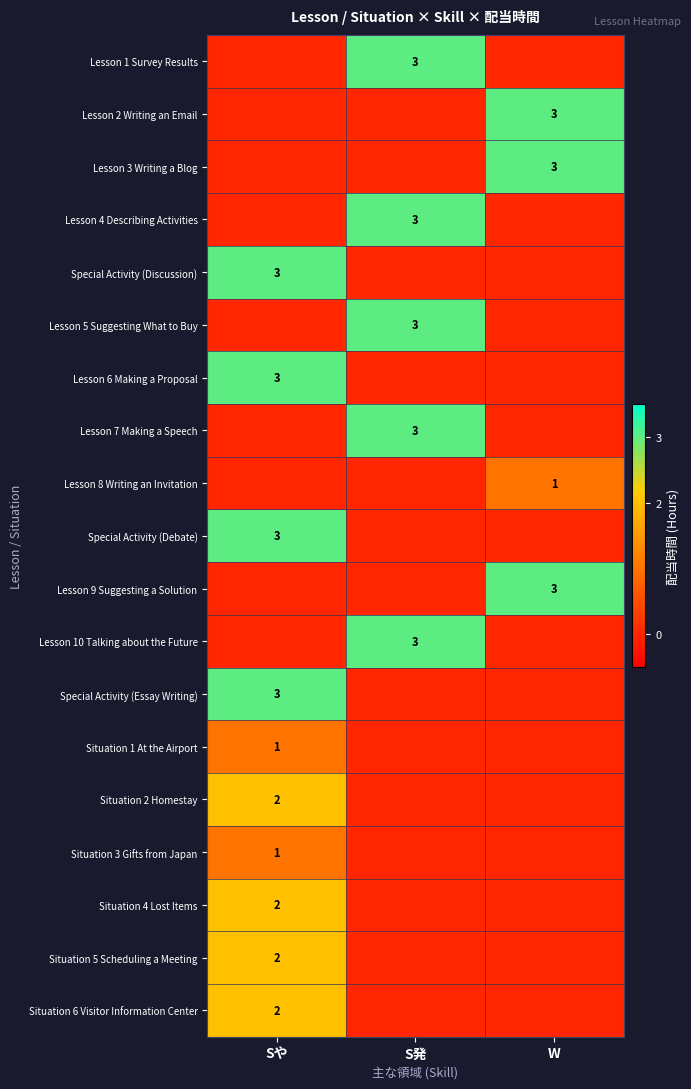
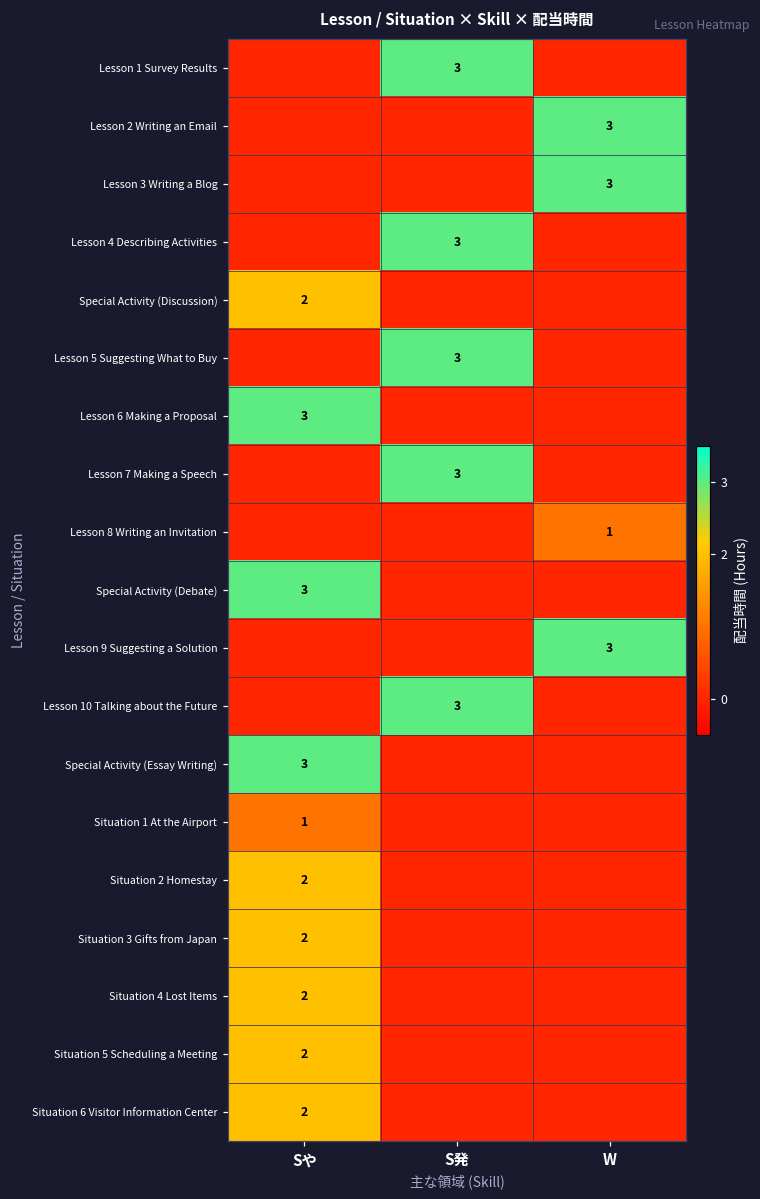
  {
    "Lesson 1 Survey Results": {
      "S発": 3
    },
    "Lesson 2 Writing an Email": {
      "W": 3
    },
    "Lesson 3 Writing a Blog": {
      "W": 3
    },
    "Lesson 4 Describing Activities": {
      "S発": 3
    },
    "Special Activity (Discussion)": {
-     "Sや": 3
+     "Sや": 2
    },
    "Lesson 5 Suggesting What to Buy": {
      "S発": 3
    },
    "Lesson 6 Making a Proposal": {
      "Sや": 3
    },
    "Lesson 7 Making a Speech": {
      "S発": 3
    },
    "Lesson 8 Writing an Invitation": {
      "W": 1
    },
    "Special Activity (Debate)": {
      "Sや": 3
    },
    "Lesson 9 Suggesting a Solution": {
      "W": 3
    },
    "Lesson 10 Talking about the Future": {
      "S発": 3
    },
    "Special Activity (Essay Writing)": {
      "Sや": 3
    },
    "Situation 1 At the Airport": {
      "Sや": 1
    },
    "Situation 2 Homestay": {
      "Sや": 2
    },
    "Situation 3 Gifts from Japan": {
-     "Sや": 1
+     "Sや": 2
    },
    "Situation 4 Lost Items": {
      "Sや": 2
    },
    "Situation 5 Scheduling a Meeting": {
      "Sや": 2
    },
    "Situation 6 Visitor Information Center": {
      "Sや": 2
    }
  }
